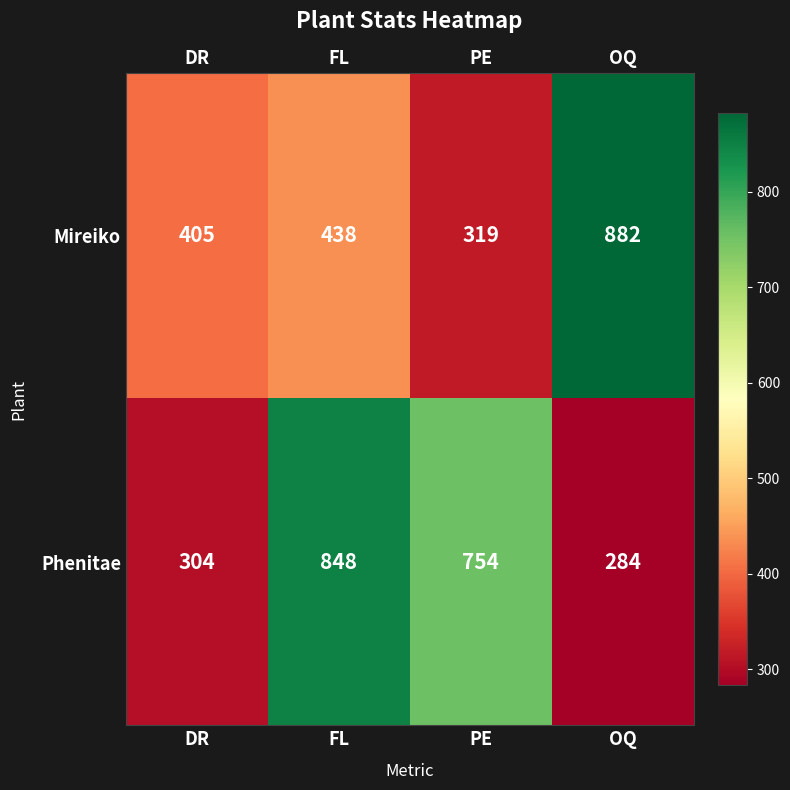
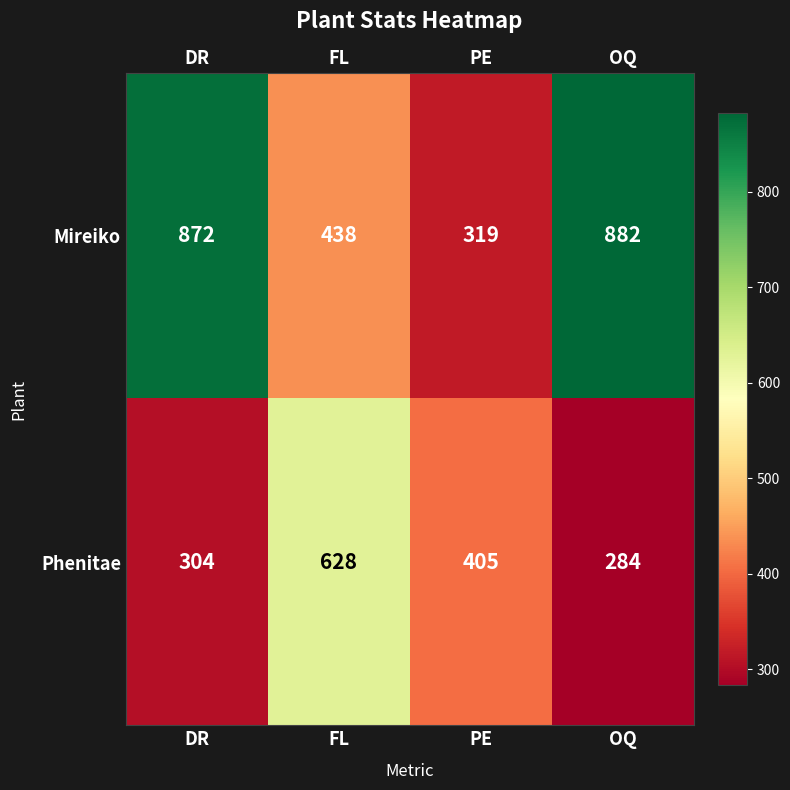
  {
    "Mireiko": {
-     "DR": 405,
+     "DR": 872,
      "FL": 438,
      "PE": 319,
      "OQ": 882
    },
    "Phenitae": {
      "DR": 304,
-     "FL": 848,
-     "PE": 754,
+     "FL": 628,
+     "PE": 405,
      "OQ": 284
    }
  }
